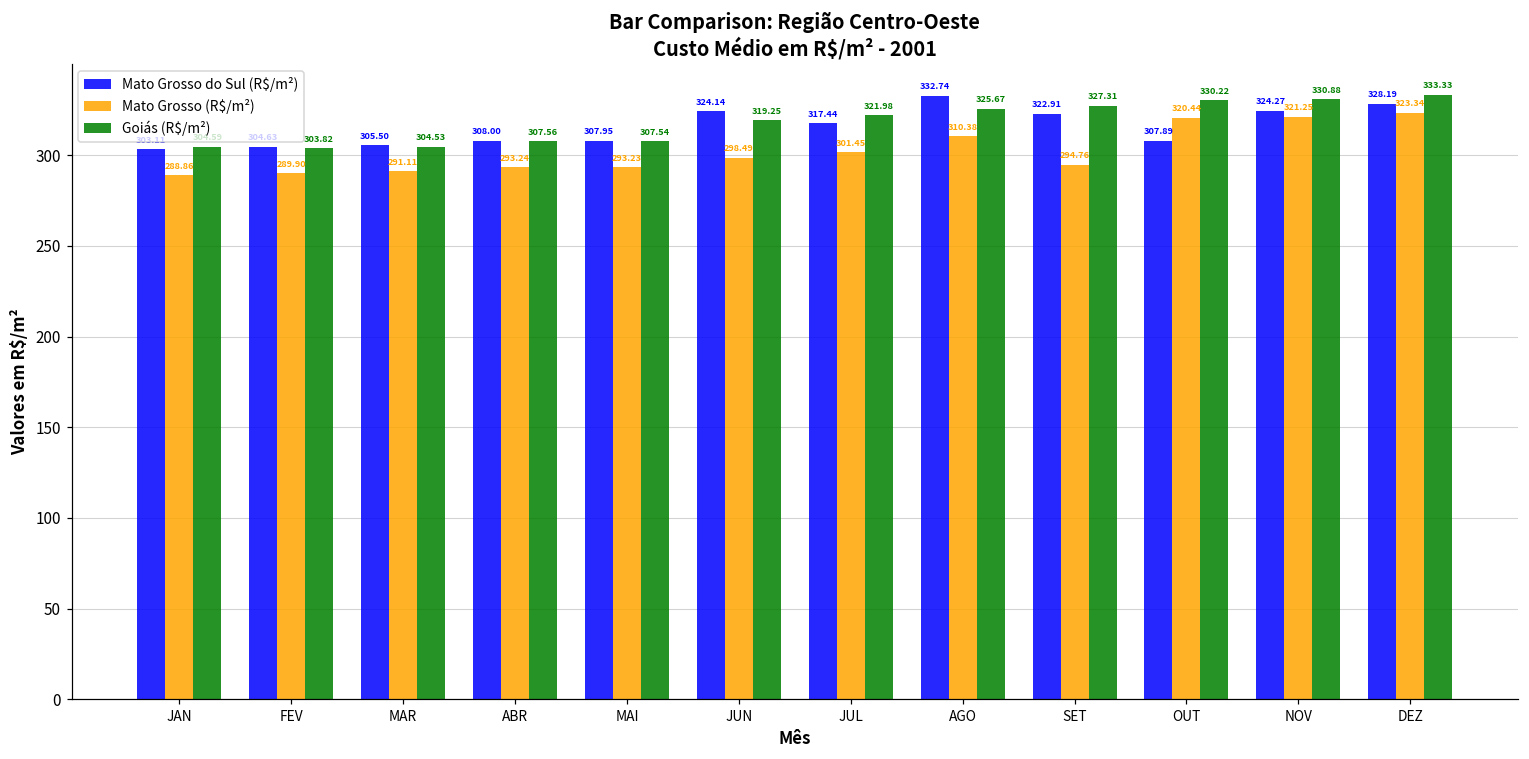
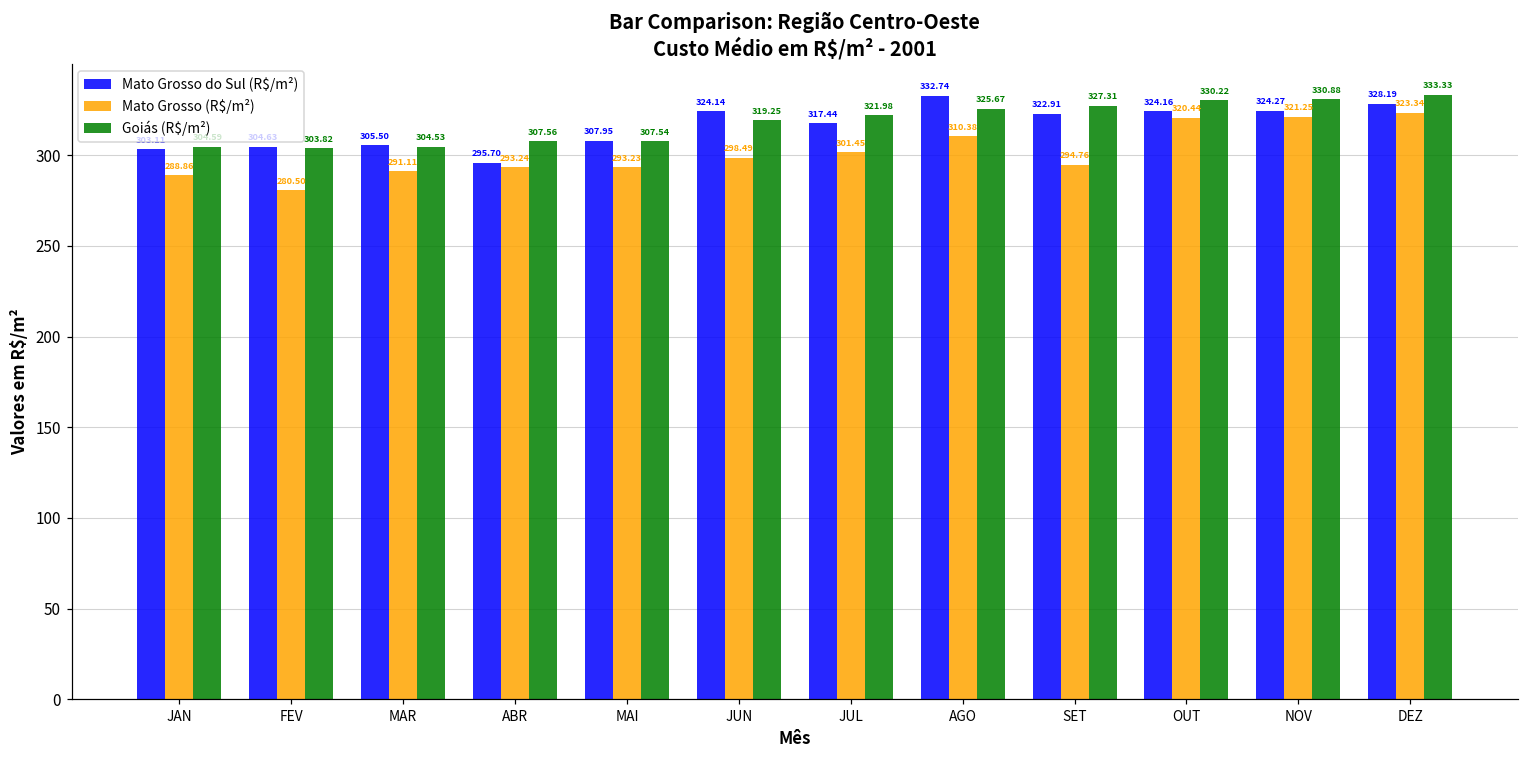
  {
    "Mato Grosso do Sul (R$/m²)": {
      "MAR": 305.50,
-     "ABR": 308.00,
+     "ABR": 295.70,
      "MAI": 307.95,
      "JUN": 324.14,
      "JUL": 317.44,
      "AGO": 332.74,
      "SET": 322.91,
-     "OUT": 307.89,
+     "OUT": 324.16,
      "NOV": 324.27,
      "DEZ": 328.19
    },
    "Mato Grosso (R$/m²)": {
      "JAN": 288.86,
-     "FEV": 289.90,
+     "FEV": 280.50,
      "MAR": 291.11,
      "ABR": 293.24,
      "MAI": 293.23,
      "JUN": 298.49,
      "JUL": 301.45,
      "AGO": 310.38,
      "SET": 294.76,
      "OUT": 320.44,
      "NOV": 321.25,
      "DEZ": 323.34
    },
    "Goiás (R$/m²)": {
      "FEV": 303.82,
      "MAR": 304.53,
      "ABR": 307.56,
      "MAI": 307.54,
      "JUN": 319.25,
      "JUL": 321.98,
      "AGO": 325.67,
      "SET": 327.31,
      "OUT": 330.22,
      "NOV": 330.88,
      "DEZ": 333.33
    }
  }
